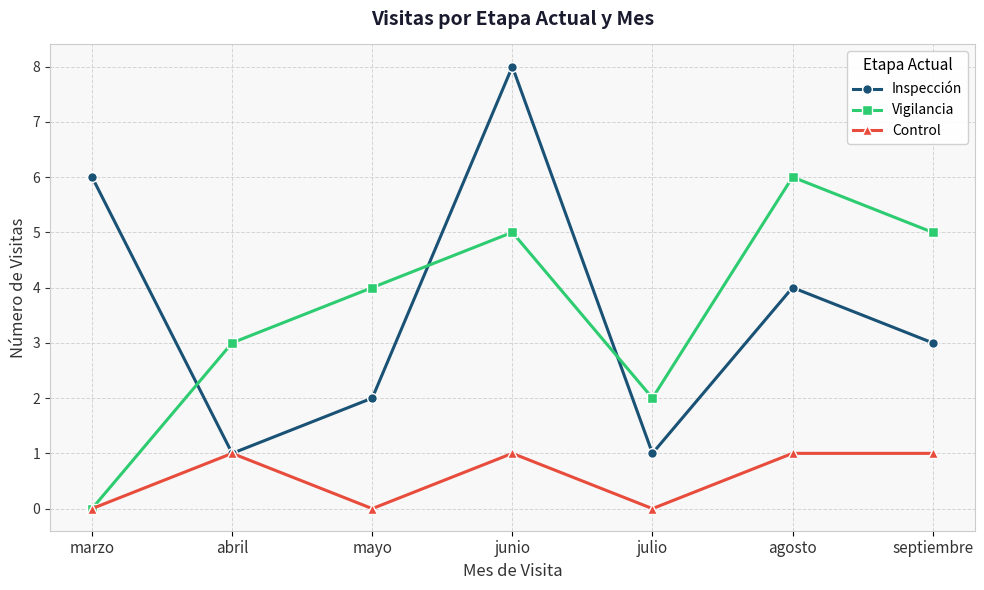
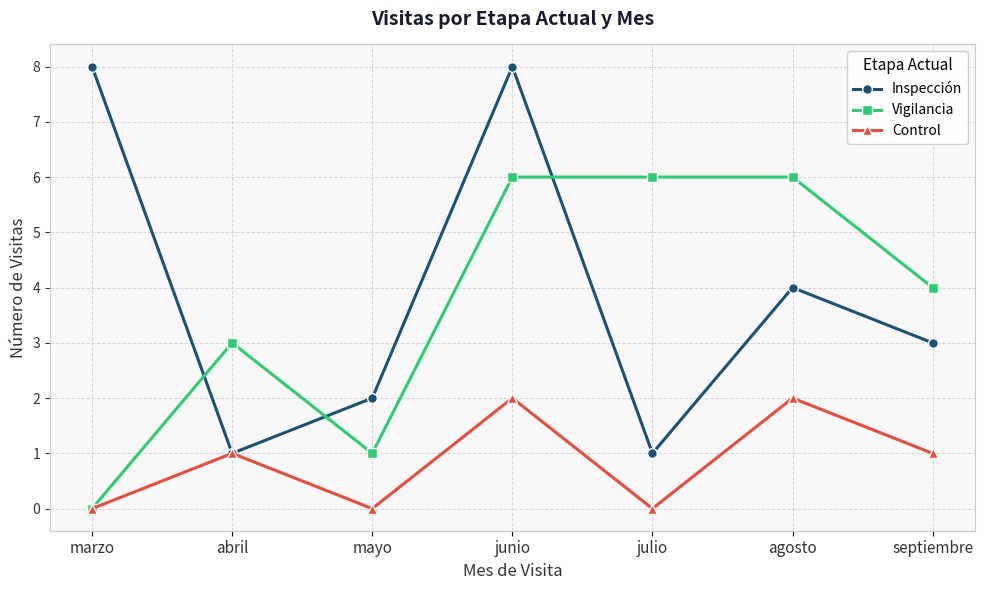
  {
    "Inspección": {
-     "marzo": 6,
+     "marzo": 8,
      "mayo": 2,
      "junio": 8,
      "julio": 1,
      "agosto": 4,
      "septiembre": 3
    },
    "Vigilancia": {
      "abril": 3,
-     "mayo": 4,
-     "junio": 5,
-     "julio": 2,
+     "mayo": 1,
+     "junio": 6,
+     "julio": 6,
      "agosto": 6,
-     "septiembre": 5
+     "septiembre": 4
    },
    "Control": {
      "mayo": 0,
-     "junio": 1,
+     "junio": 2,
      "julio": 0,
-     "agosto": 1,
+     "agosto": 2,
      "septiembre": 1
    }
  }
